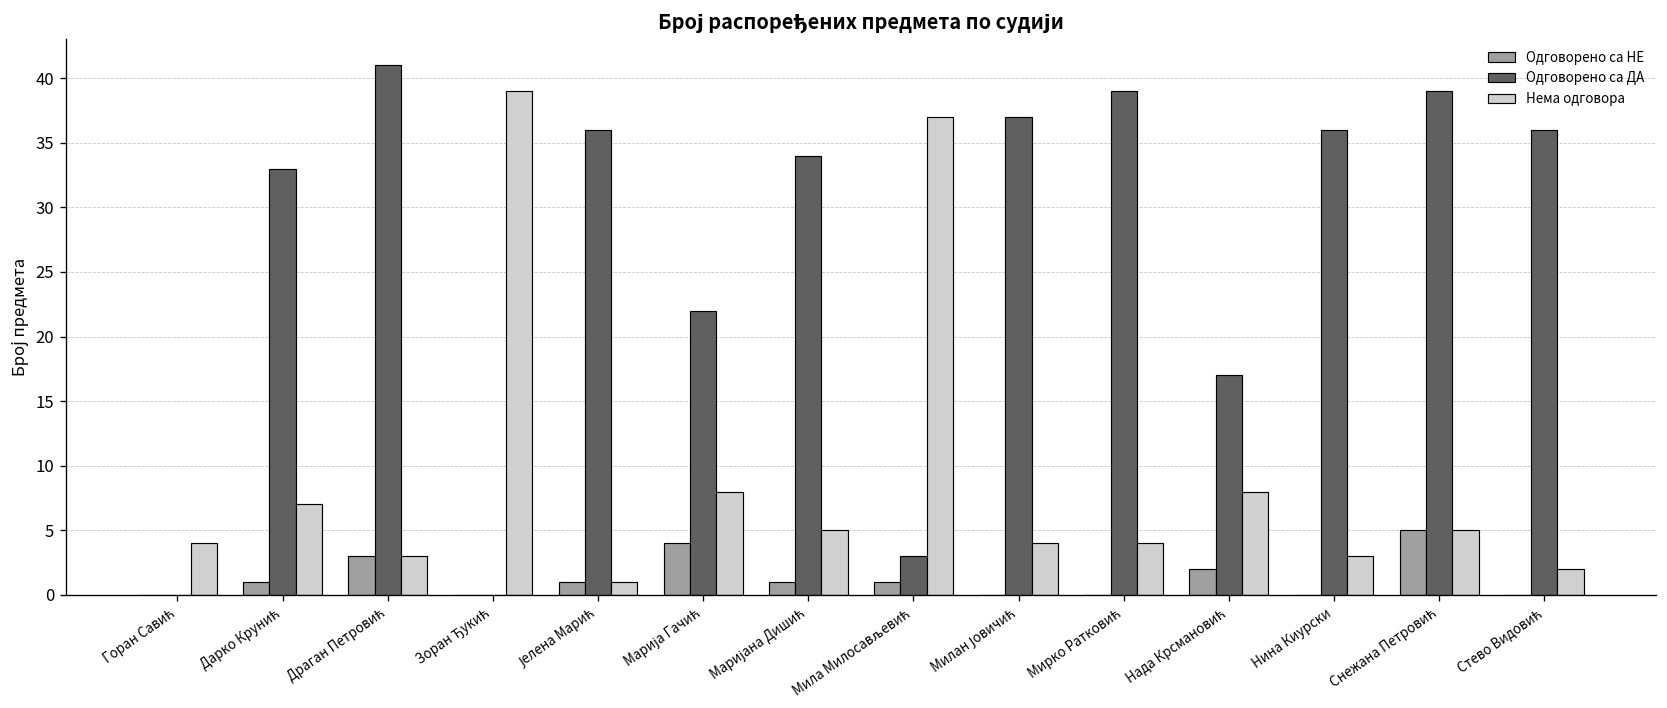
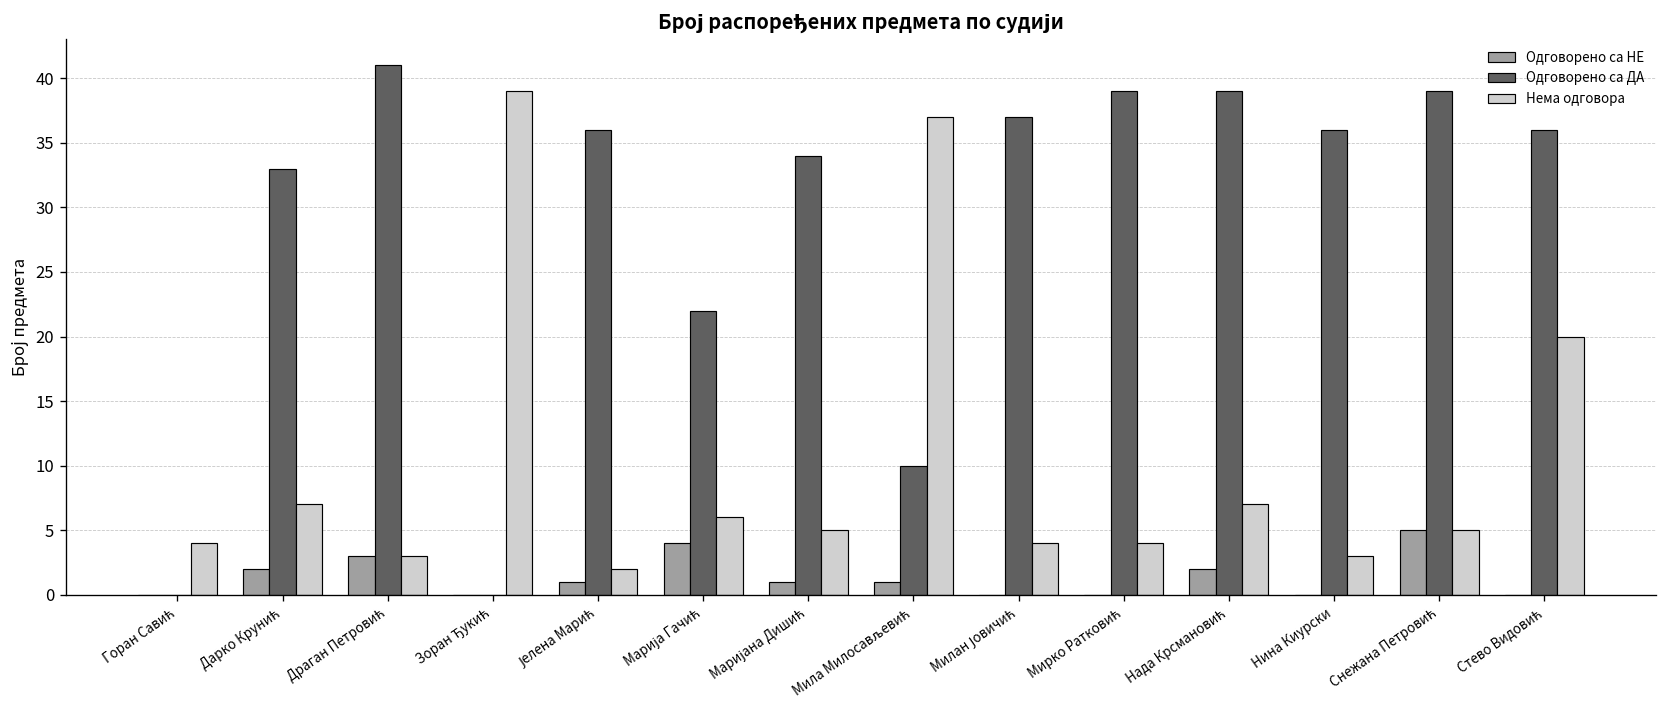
  {
    "Одговорено са НЕ": {
      "Горан Савић": 0,
-     "Дарко Крунић": 1,
+     "Дарко Крунић": 2,
      "Драган Петровић": 3,
      "Зоран Ђукић": 0,
      "Јелена Марић": 1,
      "Марија Гачић": 4,
      "Маријана Дишић": 1,
      "Мила Милосављевић": 1,
      "Милан Јовичић": 0,
      "Мирко Ратковић": 0,
      "Нада Крсмановић": 2,
      "Нина Киурски": 0,
      "Снежана Петровић": 5,
      "Стево Видовић": 0
    },
    "Одговорено са ДА": {
      "Горан Савић": 0,
      "Дарко Крунић": 33,
      "Драган Петровић": 41,
      "Зоран Ђукић": 0,
      "Јелена Марић": 36,
      "Марија Гачић": 22,
      "Маријана Дишић": 34,
-     "Мила Милосављевић": 3,
+     "Мила Милосављевић": 10,
      "Милан Јовичић": 37,
      "Мирко Ратковић": 39,
-     "Нада Крсмановић": 17,
+     "Нада Крсмановић": 39,
      "Нина Киурски": 36,
      "Снежана Петровић": 39,
      "Стево Видовић": 36
    },
    "Нема одговора": {
      "Горан Савић": 4,
      "Дарко Крунић": 7,
      "Драган Петровић": 3,
      "Зоран Ђукић": 39,
-     "Јелена Марић": 1,
-     "Марија Гачић": 8,
+     "Јелена Марић": 2,
+     "Марија Гачић": 6,
      "Маријана Дишић": 5,
      "Мила Милосављевић": 37,
      "Милан Јовичић": 4,
      "Мирко Ратковић": 4,
-     "Нада Крсмановић": 8,
+     "Нада Крсмановић": 7,
      "Нина Киурски": 3,
      "Снежана Петровић": 5,
-     "Стево Видовић": 2
+     "Стево Видовић": 20
    }
  }
